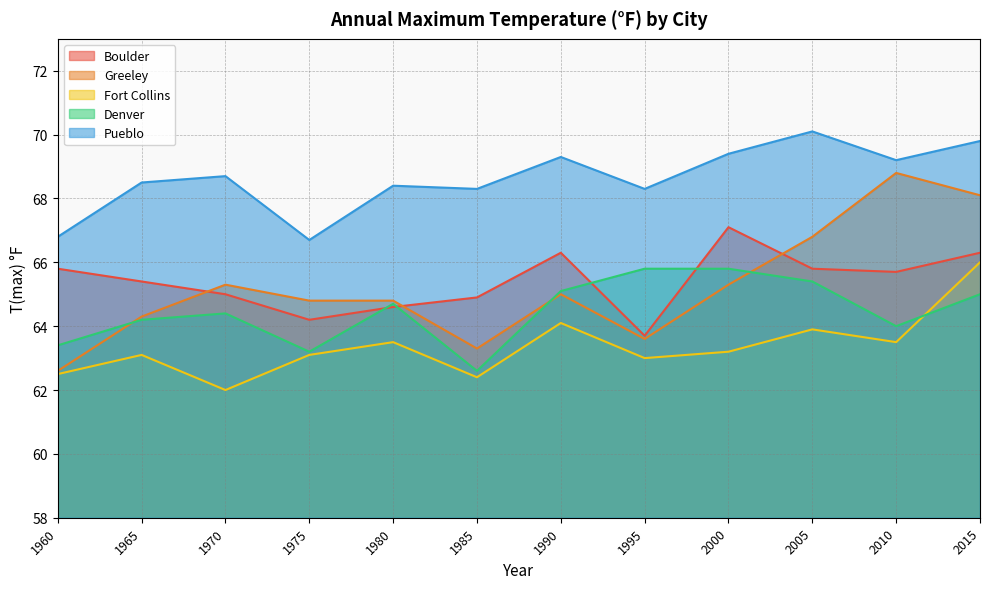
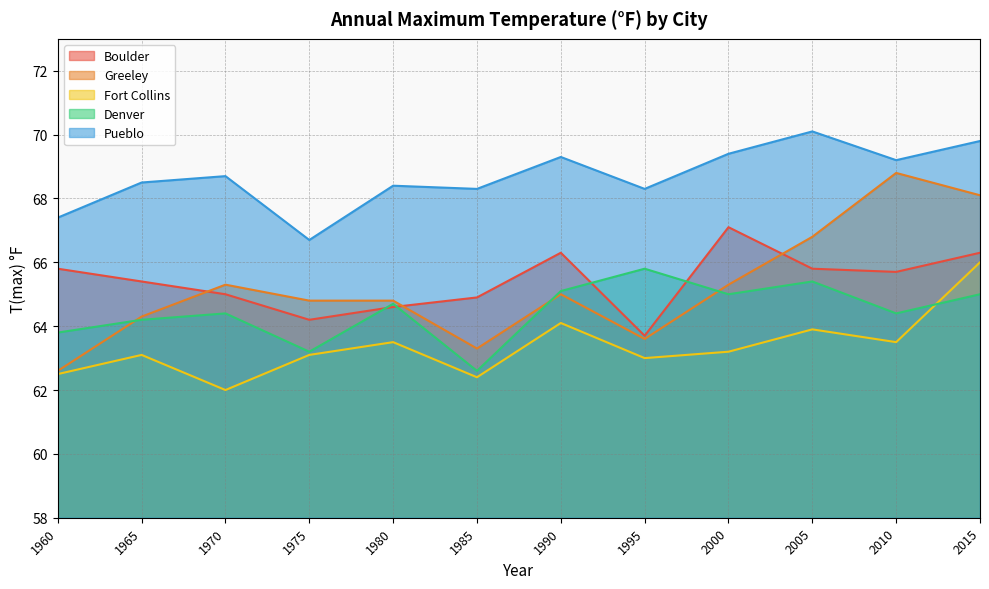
  {
    "Fort Collins": {
      "1960": 62.5,
      "1965": 63.1,
      "1970": 62.0,
      "1975": 63.1,
      "1980": 63.5,
      "1985": 62.4,
      "1990": 64.1,
      "1995": 63.0,
      "2000": 63.2,
      "2005": 63.9,
      "2010": 63.5,
      "2015": 66.0
    },
    "Denver": {
-     "1960": 63.4,
+     "1960": 63.8,
      "1965": 64.2,
      "1970": 64.4,
      "1975": 63.2,
      "1980": 64.7,
      "1985": 62.6,
      "1990": 65.1,
      "1995": 65.8,
-     "2000": 65.8,
+     "2000": 65.0,
      "2005": 65.4,
-     "2010": 64.0,
+     "2010": 64.4,
      "2015": 65.0
    },
    "Pueblo": {
-     "1960": 66.8,
+     "1960": 67.4,
      "1965": 68.5,
      "1970": 68.7,
      "1975": 66.7,
      "1980": 68.4,
      "1985": 68.3,
      "1990": 69.3,
      "1995": 68.3,
      "2000": 69.4,
      "2005": 70.1,
      "2010": 69.2,
      "2015": 69.8
    }
  }
